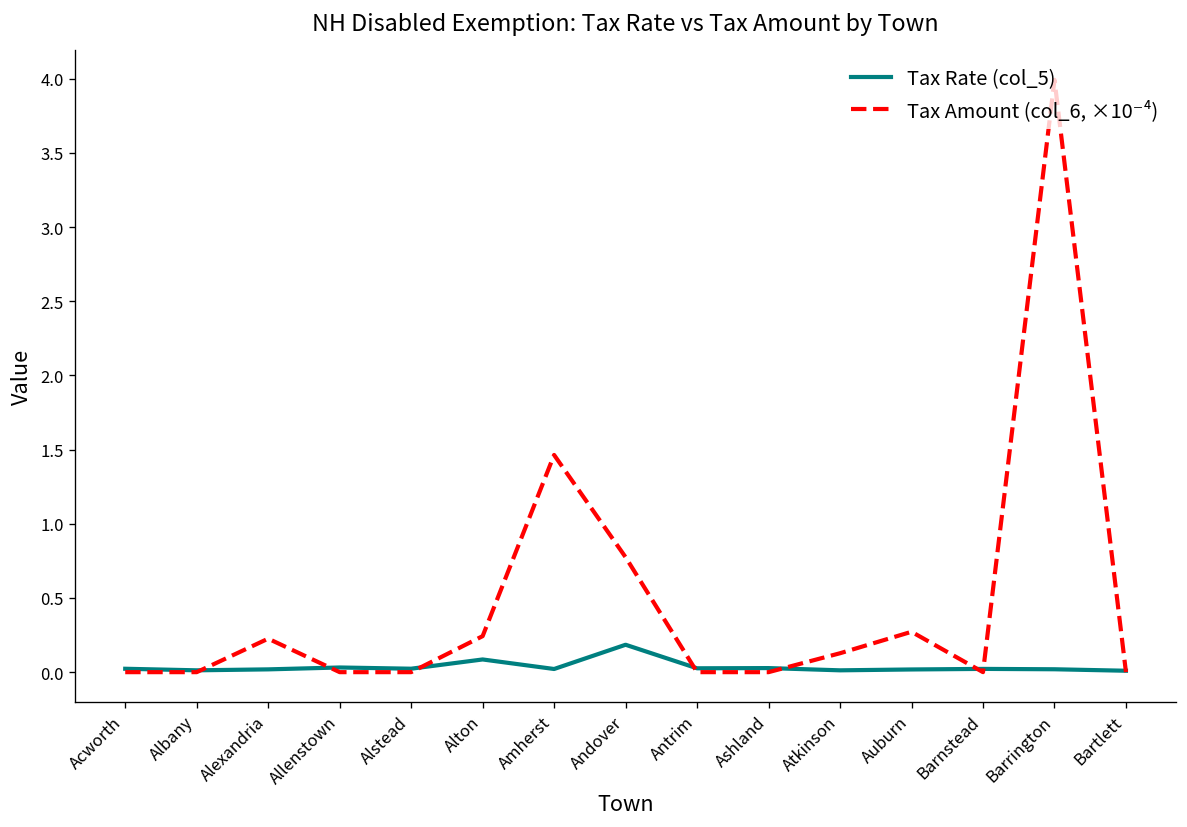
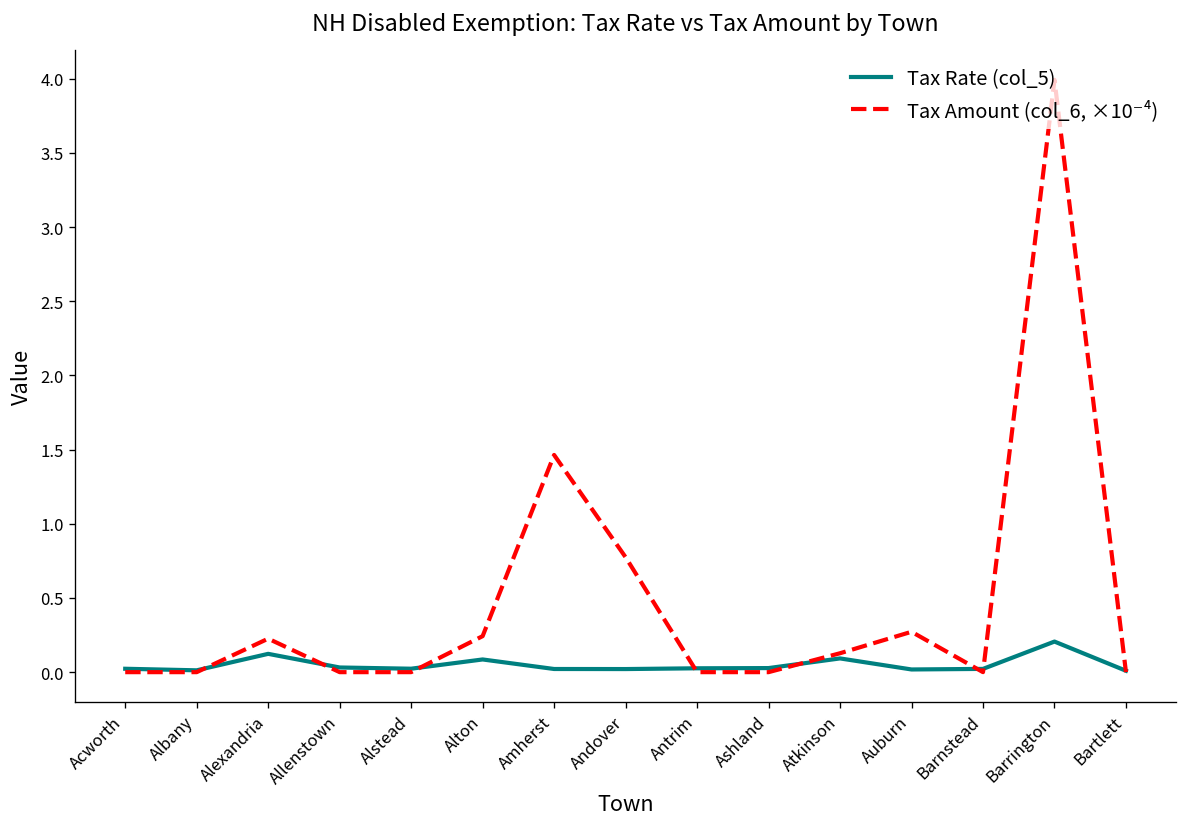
  {
    "Tax Rate (col_5)": {
      "Acworth": 0.02,
-     "Alexandria": 0.02,
+     "Alexandria": 0.12,
      "Allenstown": 0.03,
      "Alstead": 0.02,
      "Alton": 0.09,
      "Amherst": 0.02,
-     "Andover": 0.18,
+     "Andover": 0.02,
      "Antrim": 0.03,
      "Ashland": 0.03,
-     "Atkinson": 0.01,
+     "Atkinson": 0.09,
      "Auburn": 0.02,
      "Barnstead": 0.02,
-     "Barrington": 0.02
+     "Barrington": 0.21
    },
    "Tax Amount (col_6, ×10⁻⁴)": {
      "Acworth": 0.00,
      "Alexandria": 0.23,
      "Allenstown": 0.00,
      "Alstead": 0.00,
      "Alton": 0.24,
      "Amherst": 1.46,
      "Andover": 0.77,
      "Antrim": 0.00,
      "Ashland": 0.00,
      "Atkinson": 0.13,
      "Auburn": 0.27,
      "Barnstead": 0.00
    }
  }
